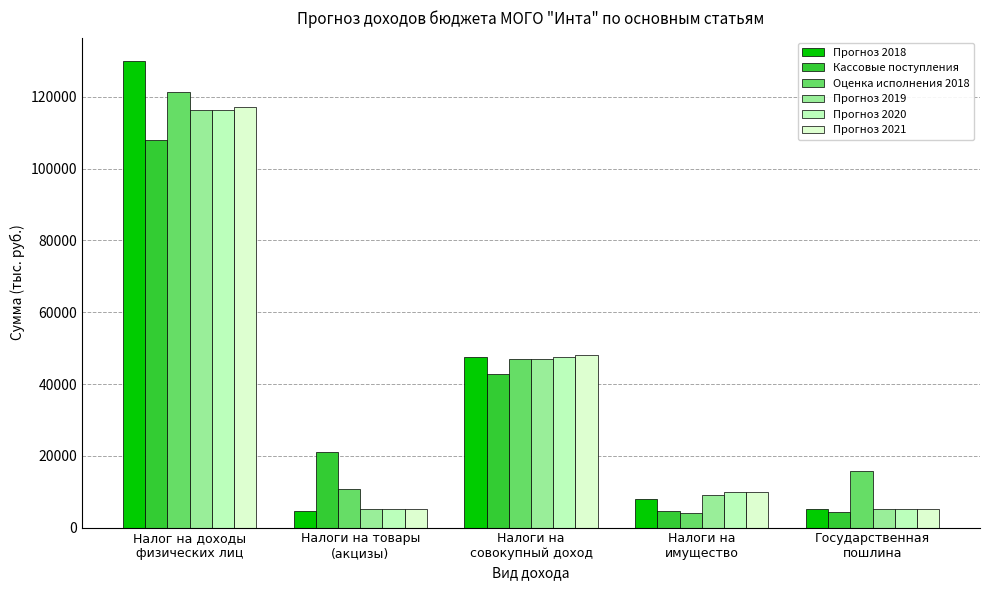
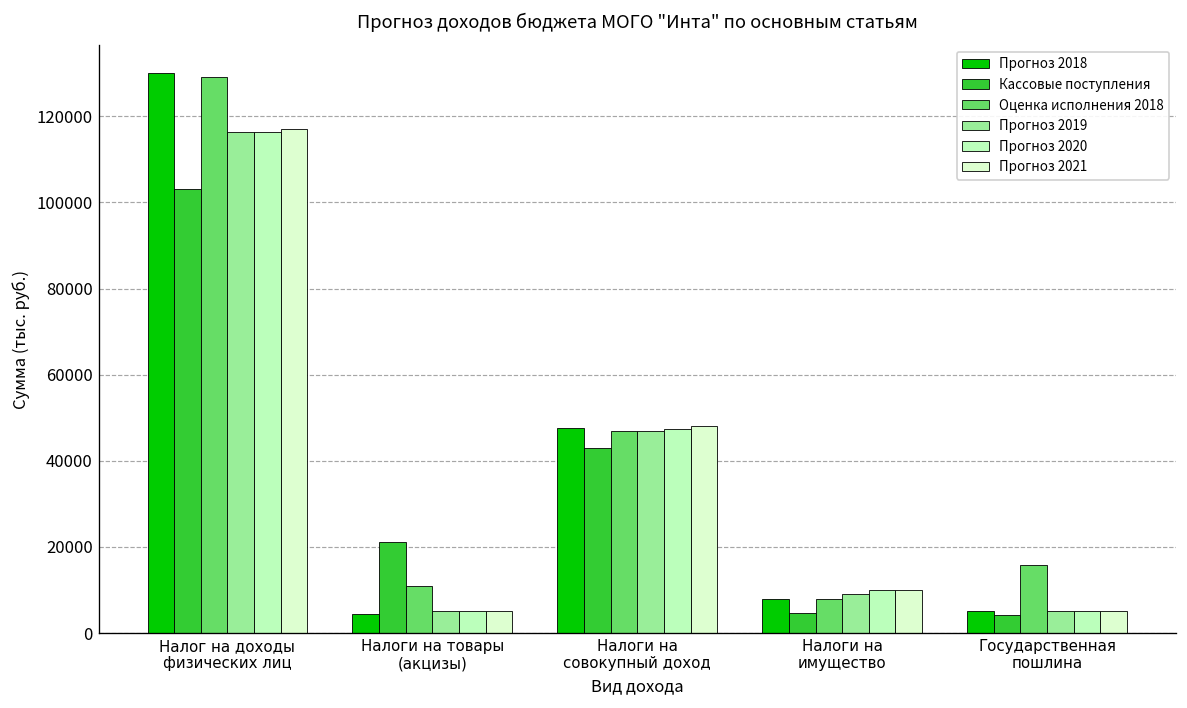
  {
    "Прогноз 2018": {
      "Налог на доходы физических лиц": 130000,
      "Налоги на товары (акцизы)": 5000,
      "Налоги на совокупный доход": 48000,
      "Налоги на имущество": 8000,
      "Государственная пошлина": 5000
    },
    "Кассовые поступления": {
-     "Налог на доходы физических лиц": 108000,
+     "Налог на доходы физических лиц": 103000,
      "Налоги на товары (акцизы)": 21000,
      "Налоги на совокупный доход": 43000,
      "Налоги на имущество": 5000,
      "Государственная пошлина": 4000
    },
    "Оценка исполнения 2018": {
-     "Налог на доходы физических лиц": 121000,
+     "Налог на доходы физических лиц": 129000,
      "Налоги на товары (акцизы)": 11000,
      "Налоги на совокупный доход": 47000,
-     "Налоги на имущество": 4000,
+     "Налоги на имущество": 8000,
      "Государственная пошлина": 16000
    }
  }
